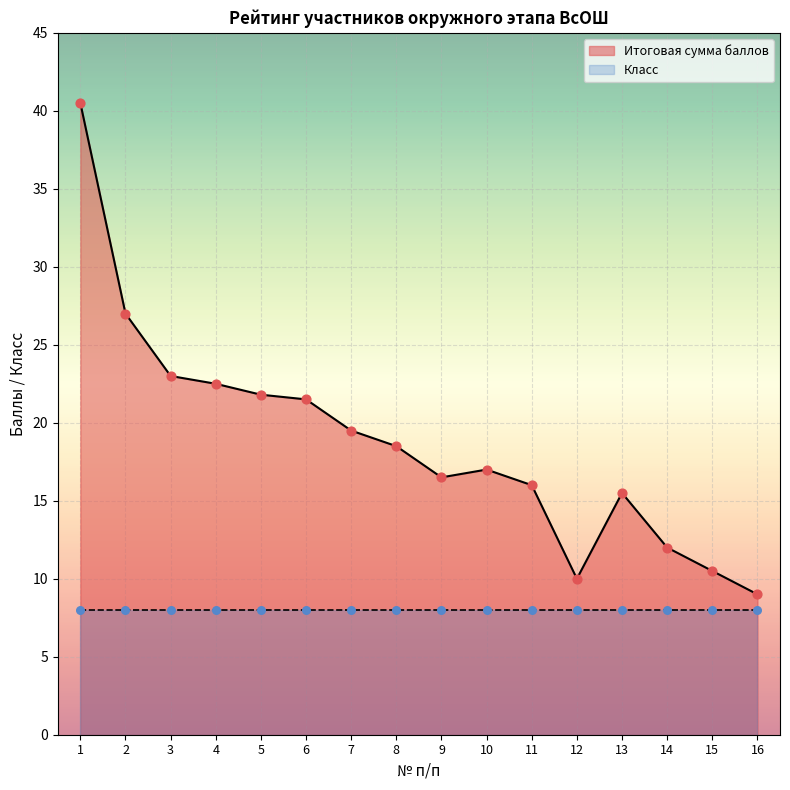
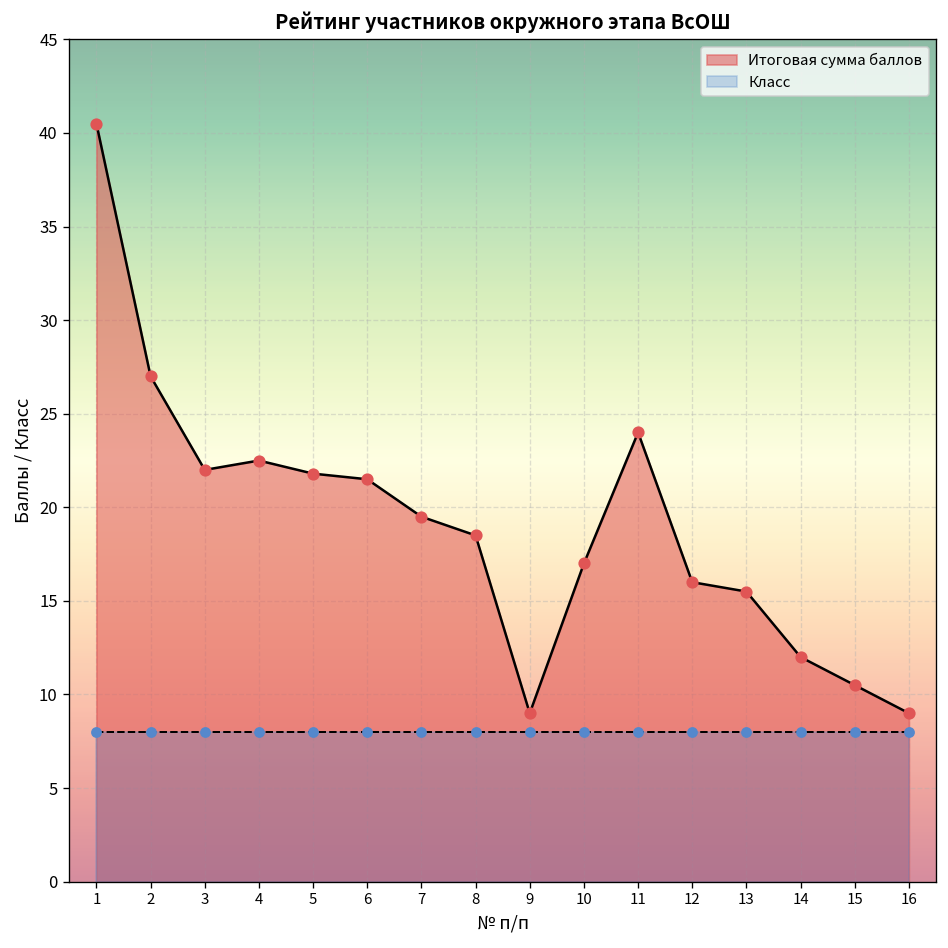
  {
    "Итоговая сумма баллов": {
      "1": 40.5,
      "2": 27.0,
-     "3": 23,
+     "3": 22,
      "4": 22.5,
      "5": 21.8,
      "6": 21.5,
      "7": 19.5,
      "8": 18.5,
-     "9": 16.5,
+     "9": 9.0,
      "10": 17.0,
-     "11": 16,
-     "12": 10,
+     "11": 24,
+     "12": 16,
      "13": 15.5,
      "14": 12.0,
      "15": 10.5,
      "16": 9.0
    },
    "Класс": {
      "1": 8.0,
      "2": 8.0,
      "3": 8.0,
      "4": 8.0,
      "5": 8.0,
      "6": 8.0,
      "7": 8.0,
      "8": 8.0,
      "9": 8.0,
      "10": 8.0,
      "11": 8.0,
      "12": 8.0,
      "13": 8.0,
      "14": 8.0,
      "15": 8.0,
      "16": 8.0
    }
  }
